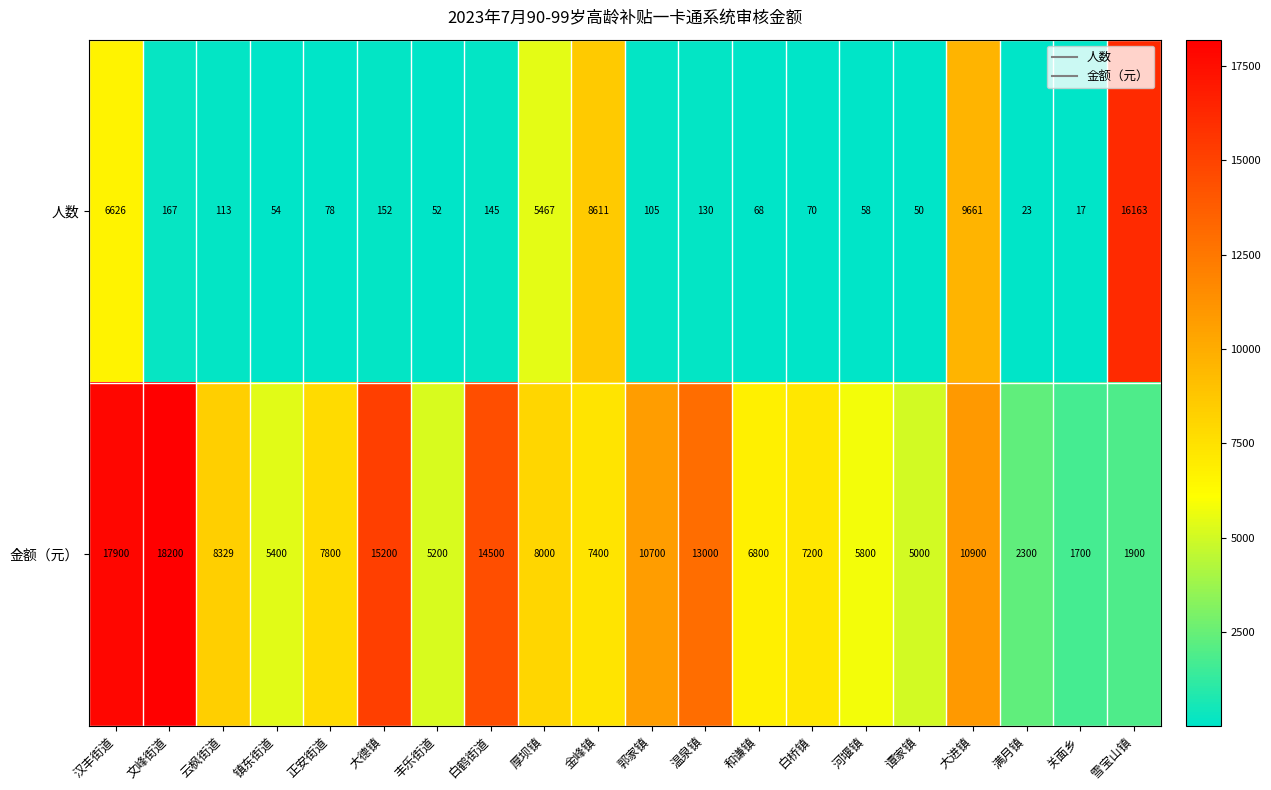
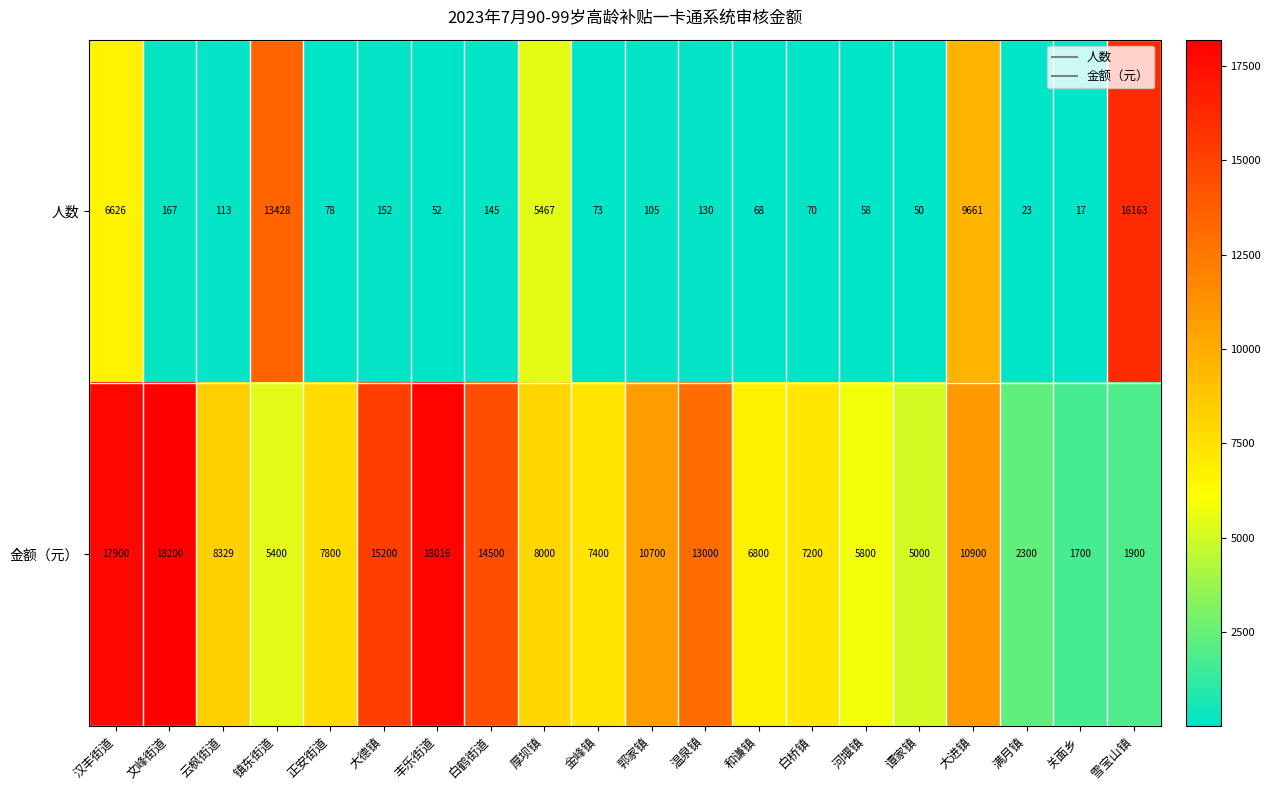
  {
    "人数": {
      "汉丰街道": 6626,
      "文峰街道": 167,
      "云枫街道": 113,
-     "镇东街道": 54,
+     "镇东街道": 13428,
      "正安街道": 78,
      "大德镇": 152,
      "丰乐街道": 52,
      "白鹤街道": 145,
      "厚坝镇": 5467,
-     "金峰镇": 8611,
+     "金峰镇": 73,
      "郭家镇": 105,
      "温泉镇": 130,
      "和谦镇": 68,
      "白桥镇": 70,
      "河堰镇": 58,
      "谭家镇": 50,
      "大进镇": 9661,
      "满月镇": 23,
      "关面乡": 17,
      "雪宝山镇": 16163
    },
    "金额（元）": {
      "汉丰街道": 17900,
      "文峰街道": 18200,
      "云枫街道": 8329,
      "镇东街道": 5400,
      "正安街道": 7800,
      "大德镇": 15200,
-     "丰乐街道": 5200,
+     "丰乐街道": 18016,
      "白鹤街道": 14500,
      "厚坝镇": 8000,
      "金峰镇": 7400,
      "郭家镇": 10700,
      "温泉镇": 13000,
      "和谦镇": 6800,
      "白桥镇": 7200,
      "河堰镇": 5800,
      "谭家镇": 5000,
      "大进镇": 10900,
      "满月镇": 2300,
      "关面乡": 1700,
      "雪宝山镇": 1900
    }
  }
